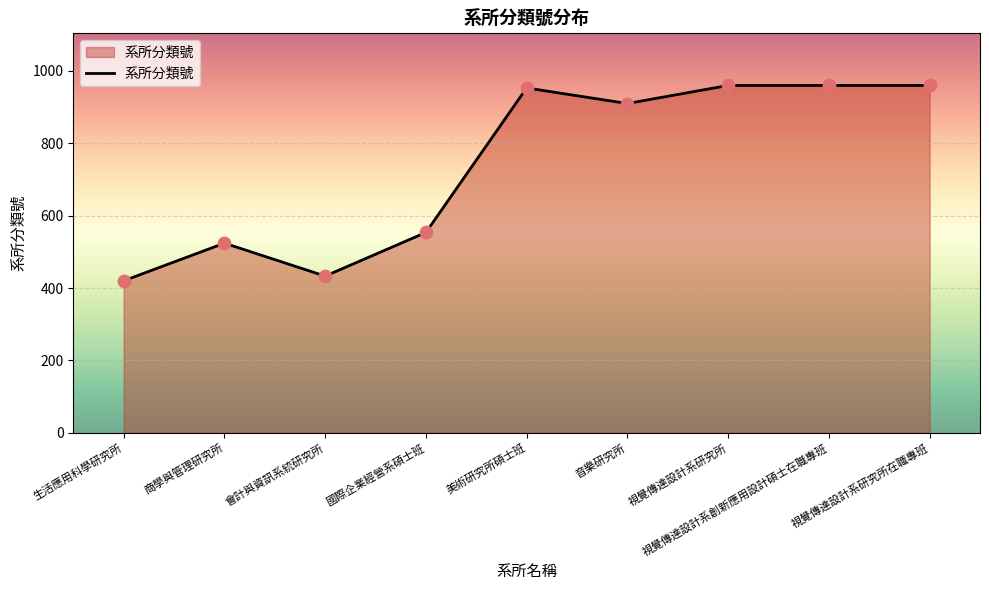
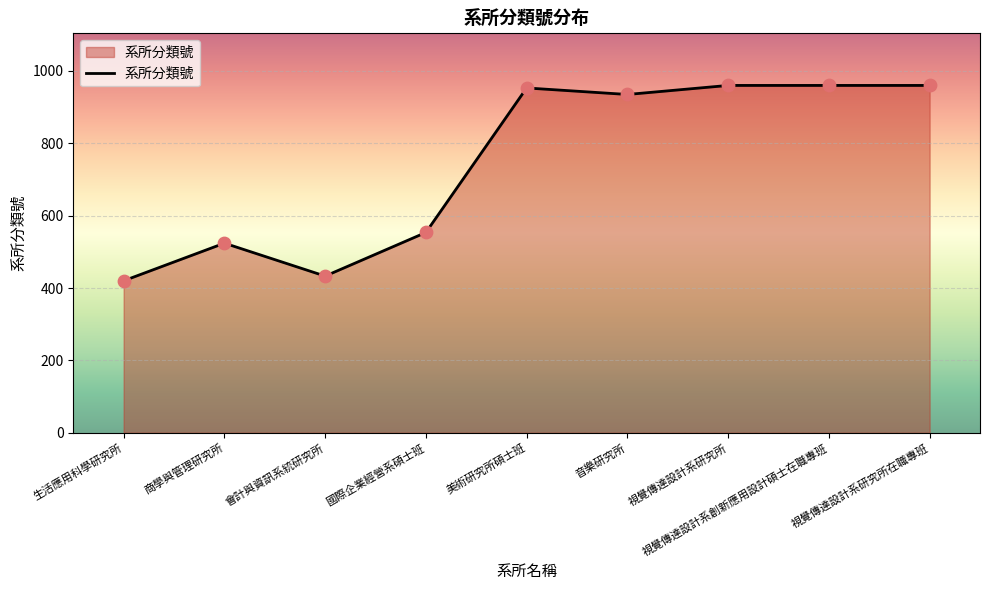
  {
    "生活應用科學研究所": 420,
    "商學與管理研究所": 520,
    "會計與資訊系統研究所": 430,
    "國際企業經營系碩士班": 550,
    "美術研究所碩士班": 950,
-   "音樂研究所": 910,
+   "音樂研究所": 940,
    "視覺傳達設計系研究所": 960,
    "視覺傳達設計系創新應用設計碩士在職專班": 960,
    "視覺傳達設計系研究所在職專班": 960
  }
